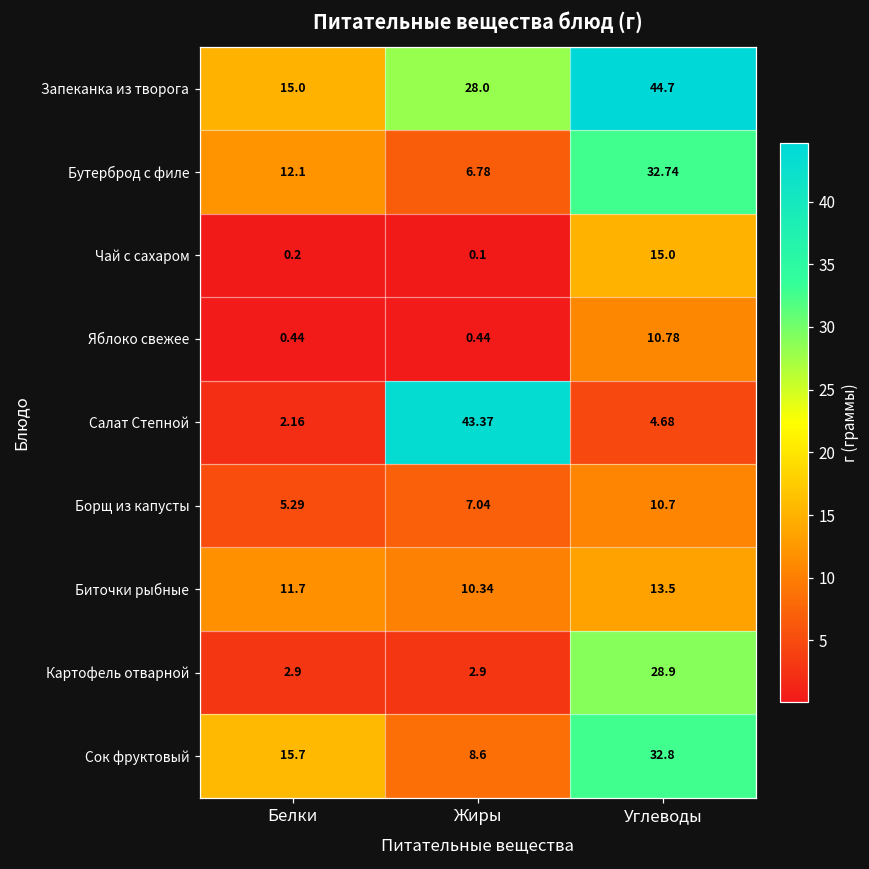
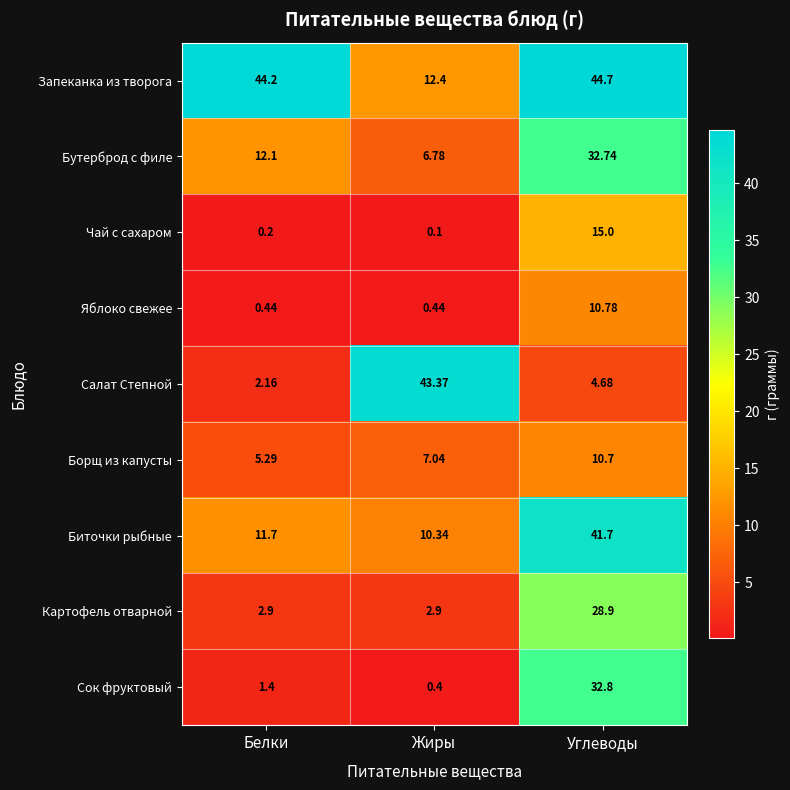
  {
    "Запеканка из творога": {
-     "Белки": 15.0,
-     "Жиры": 28.0,
+     "Белки": 44.2,
+     "Жиры": 12.4,
      "Углеводы": 44.7
    },
    "Бутерброд с филе": {
      "Белки": 12.1,
      "Жиры": 6.78,
      "Углеводы": 32.74
    },
    "Чай с сахаром": {
      "Белки": 0.2,
      "Жиры": 0.1,
      "Углеводы": 15.0
    },
    "Яблоко свежее": {
      "Белки": 0.44,
      "Жиры": 0.44,
      "Углеводы": 10.78
    },
    "Салат Степной": {
      "Белки": 2.16,
      "Жиры": 43.37,
      "Углеводы": 4.68
    },
    "Борщ из капусты": {
      "Белки": 5.29,
      "Жиры": 7.04,
      "Углеводы": 10.7
    },
    "Биточки рыбные": {
      "Белки": 11.7,
      "Жиры": 10.34,
-     "Углеводы": 13.5
+     "Углеводы": 41.7
    },
    "Картофель отварной": {
      "Белки": 2.9,
      "Жиры": 2.9,
      "Углеводы": 28.9
    },
    "Сок фруктовый": {
-     "Белки": 15.7,
-     "Жиры": 8.6,
+     "Белки": 1.4,
+     "Жиры": 0.4,
      "Углеводы": 32.8
    }
  }
